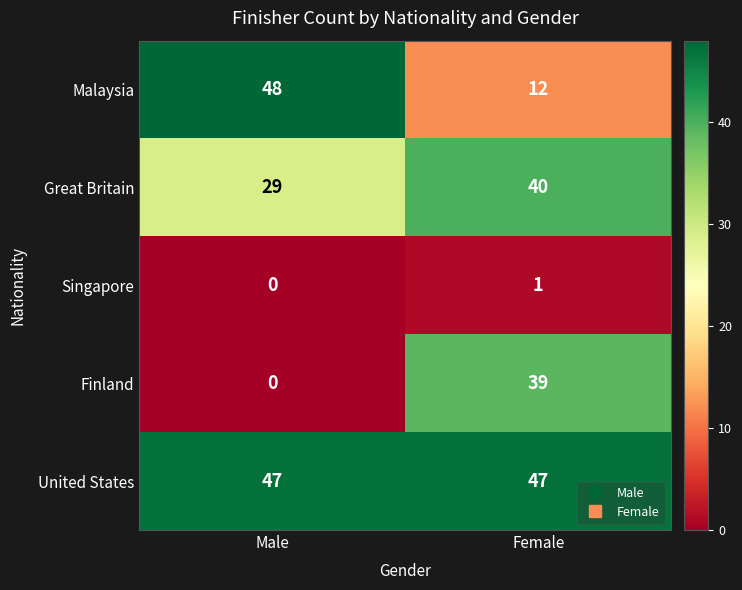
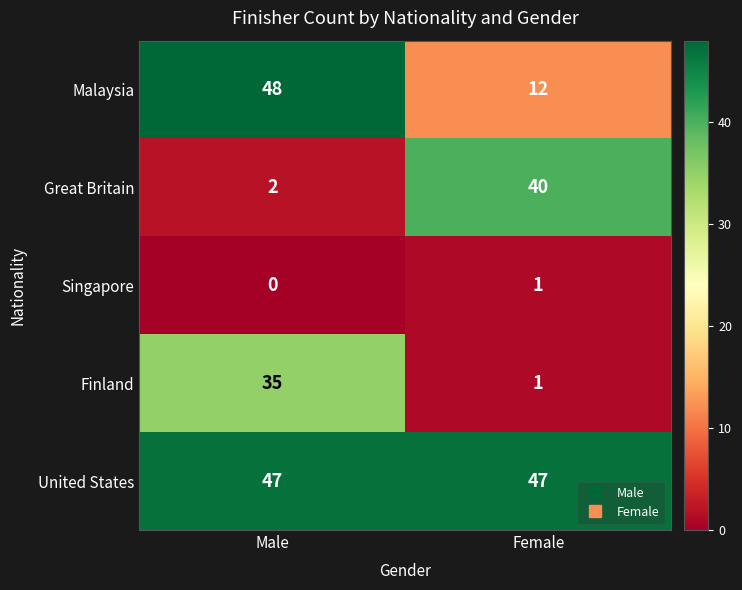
  {
    "Malaysia": {
      "Male": 48,
      "Female": 12
    },
    "Great Britain": {
-     "Male": 29,
+     "Male": 2,
      "Female": 40
    },
    "Singapore": {
      "Male": 0,
      "Female": 1
    },
    "Finland": {
-     "Male": 0,
-     "Female": 39
+     "Male": 35,
+     "Female": 1
    },
    "United States": {
      "Male": 47,
      "Female": 47
    }
  }
